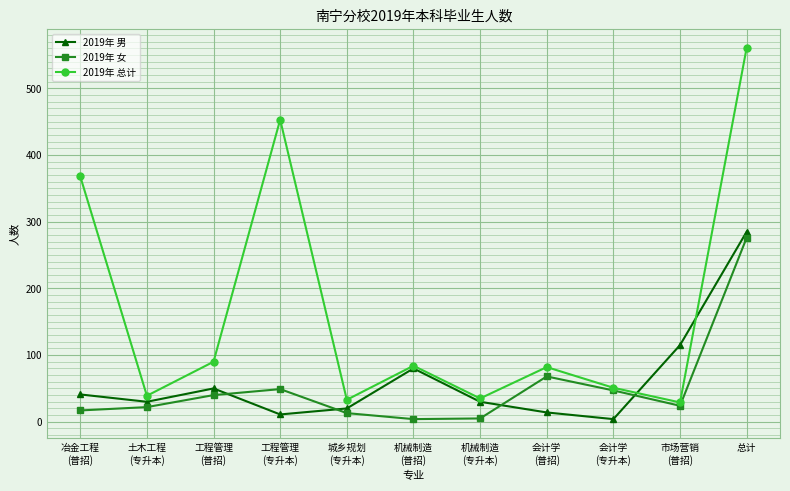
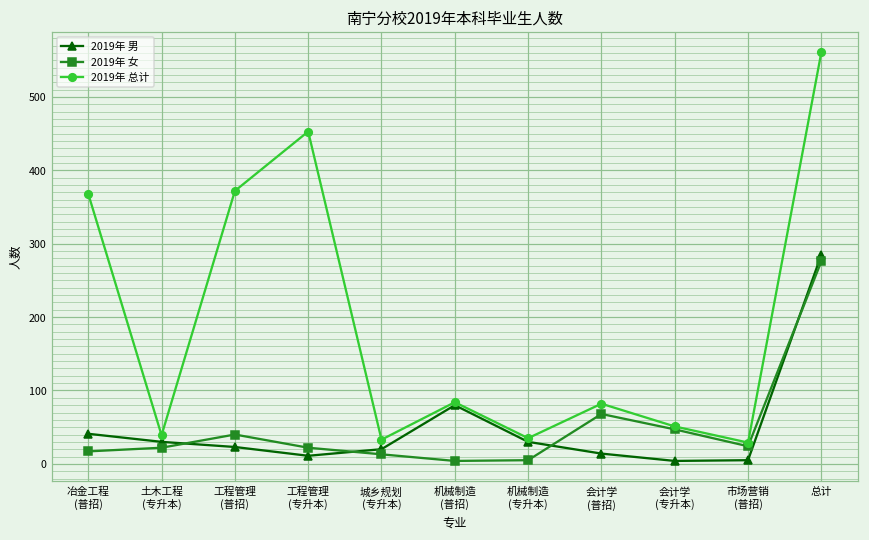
  {
    "2019年 男": {
      "冶金工程 (普招)": 40,
      "土木工程 (专升本)": 30,
-     "工程管理 (普招)": 50,
+     "工程管理 (普招)": 20,
      "工程管理 (专升本)": 10,
      "城乡规划 (专升本)": 20,
      "机械制造 (普招)": 80,
      "机械制造 (专升本)": 30,
      "会计学 (普招)": 10,
      "会计学 (专升本)": 0,
-     "市场营销 (普招)": 120,
+     "市场营销 (普招)": 10,
      "总计": 290
    },
    "2019年 女": {
      "冶金工程 (普招)": 20,
      "土木工程 (专升本)": 20,
      "工程管理 (普招)": 40,
-     "工程管理 (专升本)": 50,
+     "工程管理 (专升本)": 20,
      "城乡规划 (专升本)": 10,
      "机械制造 (普招)": 0,
      "机械制造 (专升本)": 10,
      "会计学 (普招)": 70,
      "会计学 (专升本)": 50,
      "市场营销 (普招)": 20,
      "总计": 280
    },
    "2019年 总计": {
      "冶金工程 (普招)": 370,
      "土木工程 (专升本)": 40,
-     "工程管理 (普招)": 90,
+     "工程管理 (普招)": 370,
      "工程管理 (专升本)": 450,
      "城乡规划 (专升本)": 30,
      "机械制造 (普招)": 80,
      "机械制造 (专升本)": 40,
      "会计学 (普招)": 80,
      "会计学 (专升本)": 50,
      "市场营销 (普招)": 30,
      "总计": 560
    }
  }
